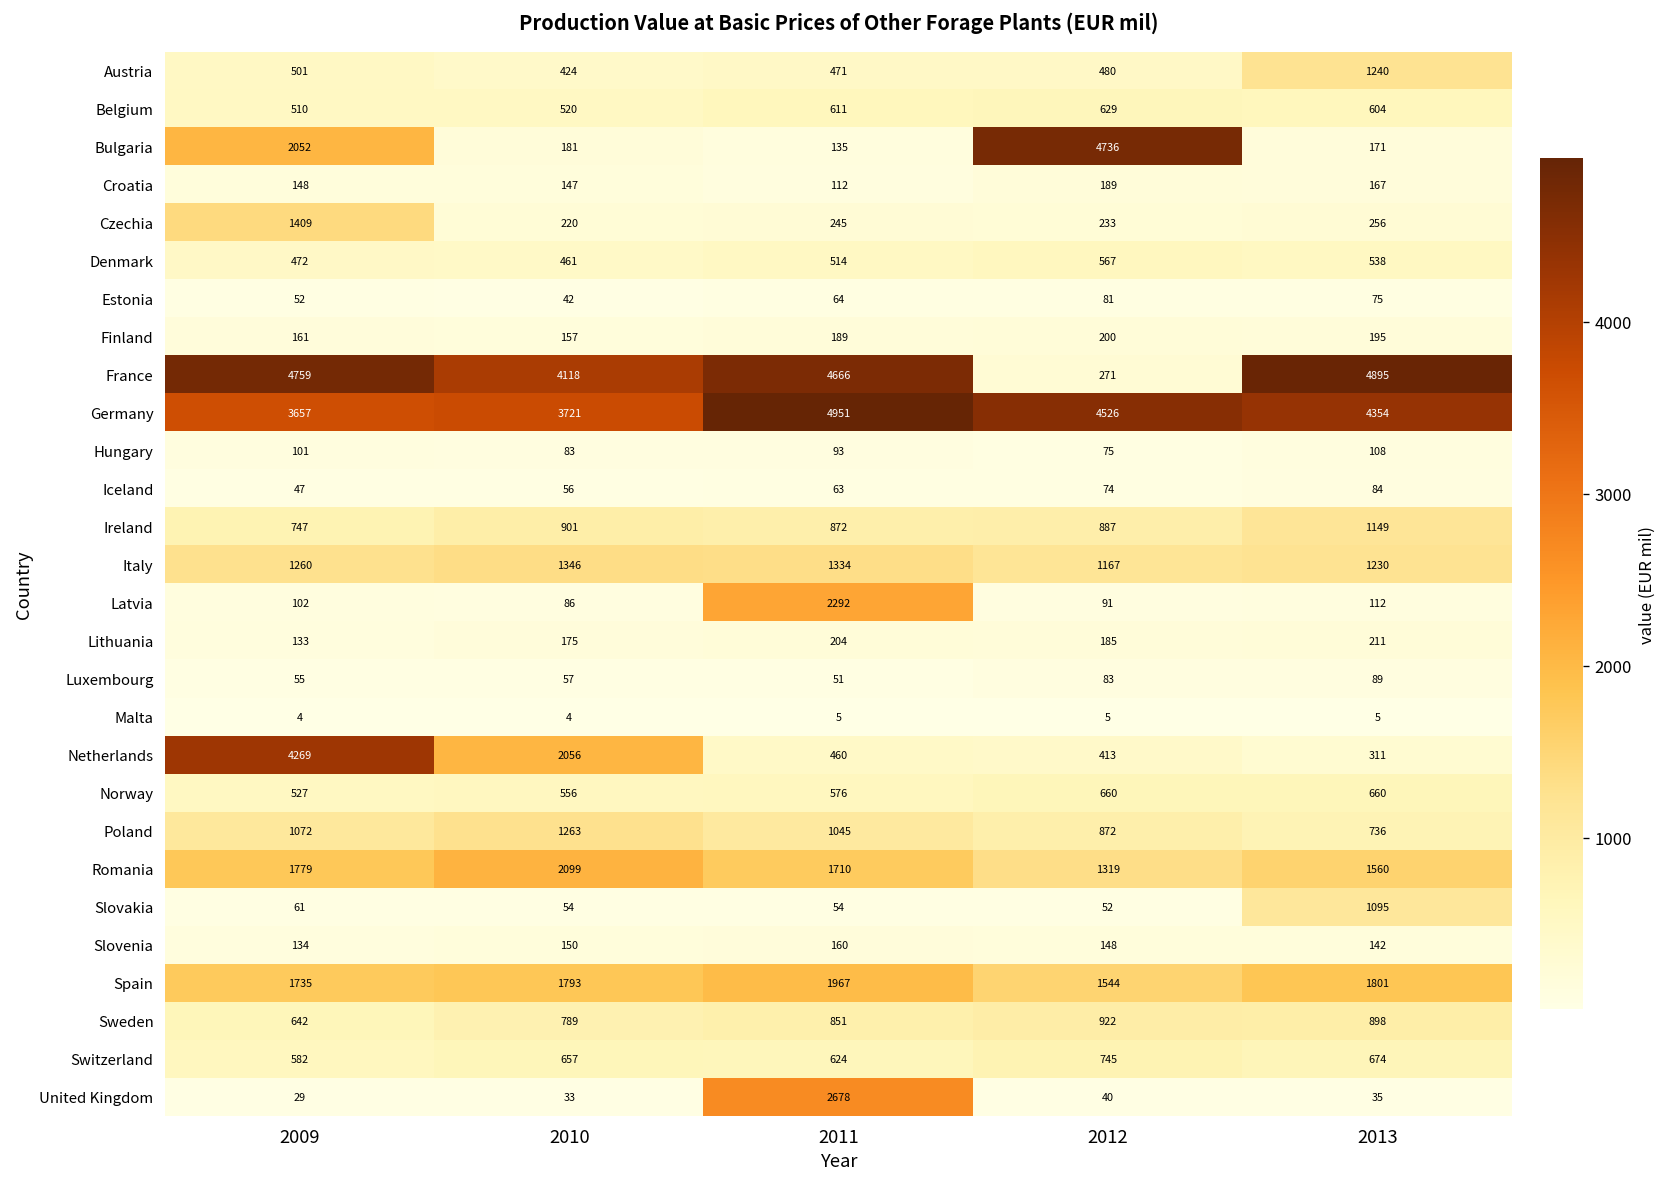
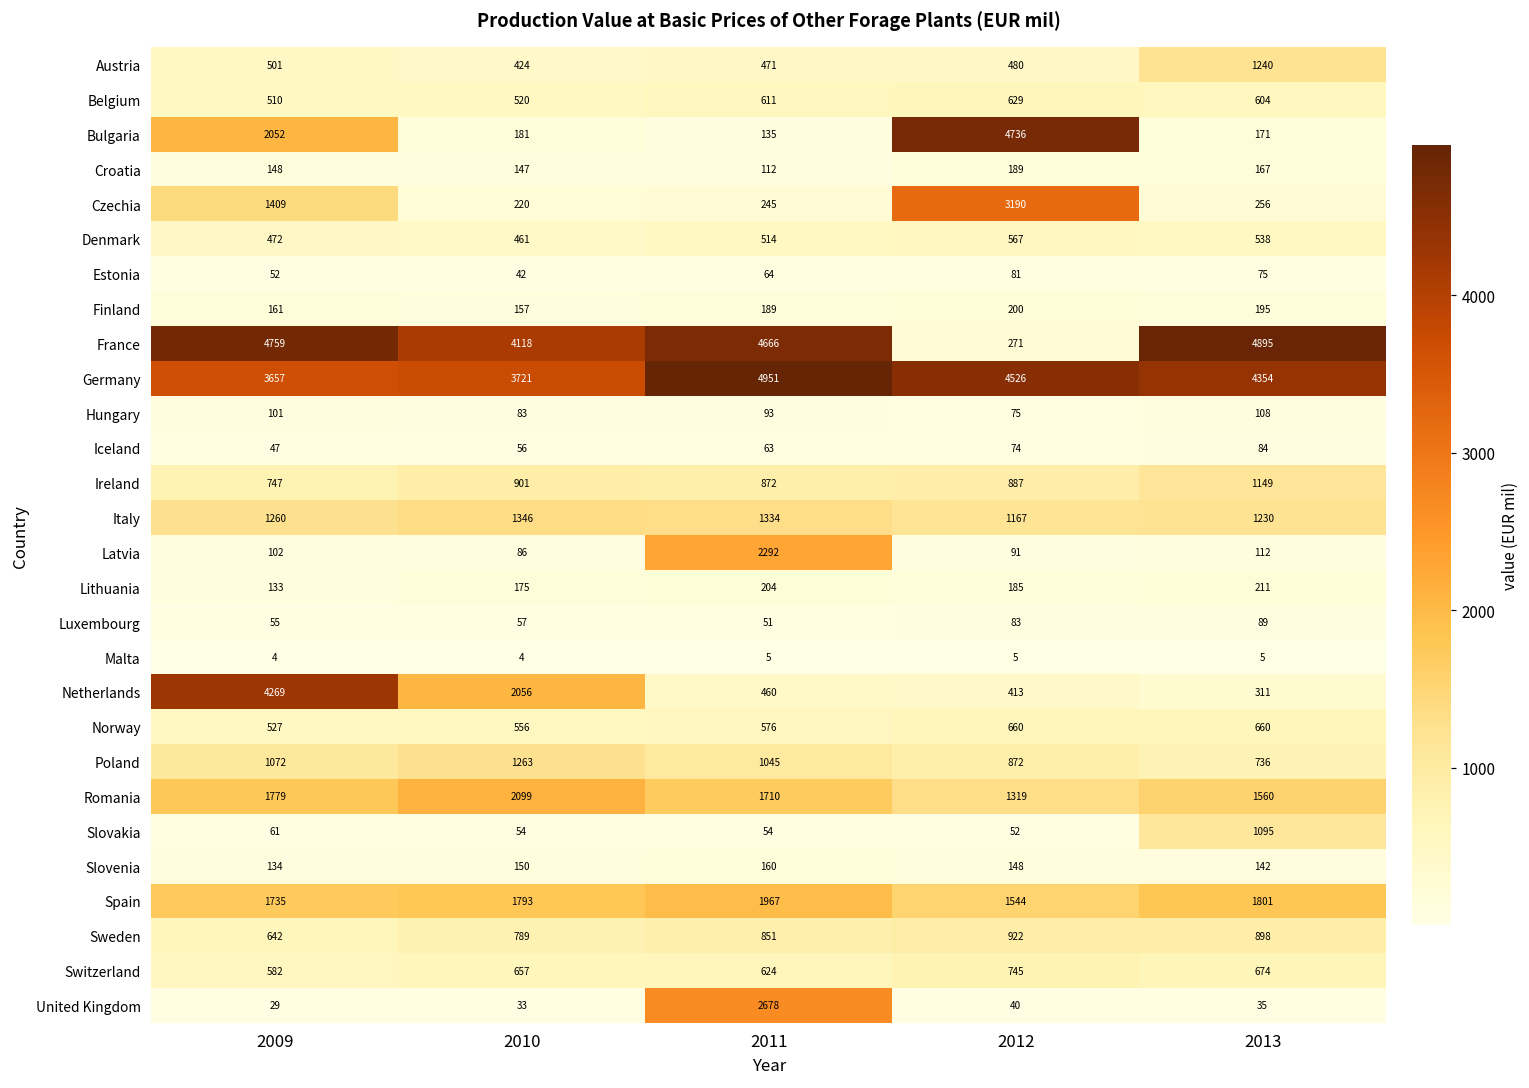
  {
    "Austria": {
      "2009": 501,
      "2010": 424,
      "2011": 471,
      "2012": 480,
      "2013": 1240
    },
    "Belgium": {
      "2009": 510,
      "2010": 520,
      "2011": 611,
      "2012": 629,
      "2013": 604
    },
    "Bulgaria": {
      "2009": 2052,
      "2010": 181,
      "2011": 135,
      "2012": 4736,
      "2013": 171
    },
    "Croatia": {
      "2009": 148,
      "2010": 147,
      "2011": 112,
      "2012": 189,
      "2013": 167
    },
    "Czechia": {
      "2009": 1409,
      "2010": 220,
      "2011": 245,
-     "2012": 233,
+     "2012": 3190,
      "2013": 256
    },
    "Denmark": {
      "2009": 472,
      "2010": 461,
      "2011": 514,
      "2012": 567,
      "2013": 538
    },
    "Estonia": {
      "2009": 52,
      "2010": 42,
      "2011": 64,
      "2012": 81,
      "2013": 75
    },
    "Finland": {
      "2009": 161,
      "2010": 157,
      "2011": 189,
      "2012": 200,
      "2013": 195
    },
    "France": {
      "2009": 4759,
      "2010": 4118,
      "2011": 4666,
      "2012": 271,
      "2013": 4895
    },
    "Germany": {
      "2009": 3657,
      "2010": 3721,
      "2011": 4951,
      "2012": 4526,
      "2013": 4354
    },
    "Hungary": {
      "2009": 101,
      "2010": 83,
      "2011": 93,
      "2012": 75,
      "2013": 108
    },
    "Iceland": {
      "2009": 47,
      "2010": 56,
      "2011": 63,
      "2012": 74,
      "2013": 84
    },
    "Ireland": {
      "2009": 747,
      "2010": 901,
      "2011": 872,
      "2012": 887,
      "2013": 1149
    },
    "Italy": {
      "2009": 1260,
      "2010": 1346,
      "2011": 1334,
      "2012": 1167,
      "2013": 1230
    },
    "Latvia": {
      "2009": 102,
      "2010": 86,
      "2011": 2292,
      "2012": 91,
      "2013": 112
    },
    "Lithuania": {
      "2009": 133,
      "2010": 175,
      "2011": 204,
      "2012": 185,
      "2013": 211
    },
    "Luxembourg": {
      "2009": 55,
      "2010": 57,
      "2011": 51,
      "2012": 83,
      "2013": 89
    },
    "Malta": {
      "2009": 4,
      "2010": 4,
      "2011": 5,
      "2012": 5,
      "2013": 5
    },
    "Netherlands": {
      "2009": 4269,
      "2010": 2056,
      "2011": 460,
      "2012": 413,
      "2013": 311
    },
    "Norway": {
      "2009": 527,
      "2010": 556,
      "2011": 576,
      "2012": 660,
      "2013": 660
    },
    "Poland": {
      "2009": 1072,
      "2010": 1263,
      "2011": 1045,
      "2012": 872,
      "2013": 736
    },
    "Romania": {
      "2009": 1779,
      "2010": 2099,
      "2011": 1710,
      "2012": 1319,
      "2013": 1560
    },
    "Slovakia": {
      "2009": 61,
      "2010": 54,
      "2011": 54,
      "2012": 52,
      "2013": 1095
    },
    "Slovenia": {
      "2009": 134,
      "2010": 150,
      "2011": 160,
      "2012": 148,
      "2013": 142
    },
    "Spain": {
      "2009": 1735,
      "2010": 1793,
      "2011": 1967,
      "2012": 1544,
      "2013": 1801
    },
    "Sweden": {
      "2009": 642,
      "2010": 789,
      "2011": 851,
      "2012": 922,
      "2013": 898
    },
    "Switzerland": {
      "2009": 582,
      "2010": 657,
      "2011": 624,
      "2012": 745,
      "2013": 674
    },
    "United Kingdom": {
      "2009": 29,
      "2010": 33,
      "2011": 2678,
      "2012": 40,
      "2013": 35
    }
  }
